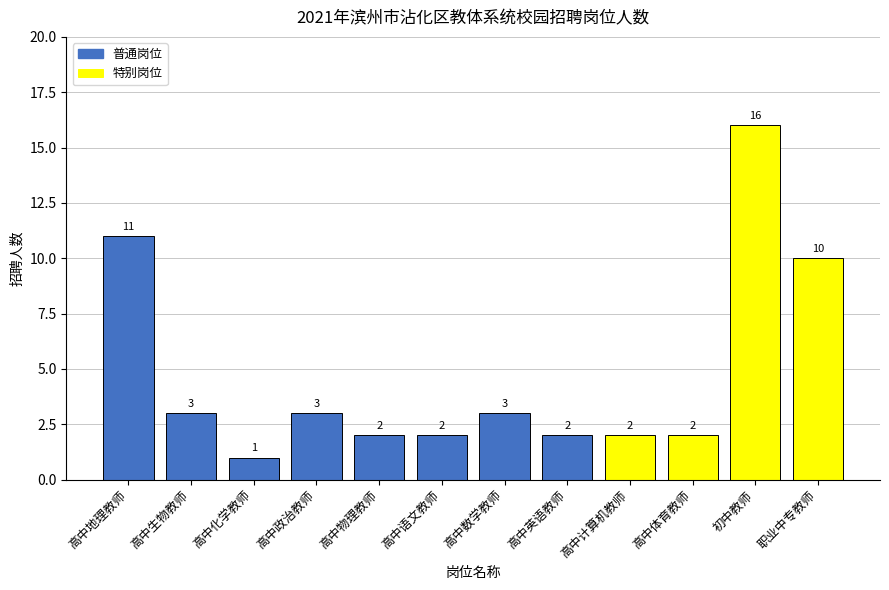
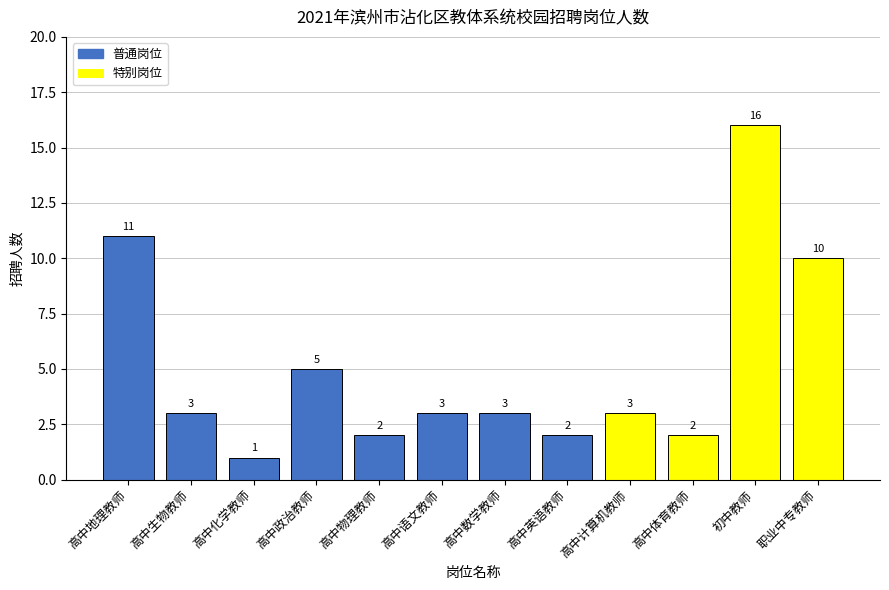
  {
    "高中地理教师": 11,
    "高中生物教师": 3,
    "高中化学教师": 1,
-   "高中政治教师": 3,
+   "高中政治教师": 5,
    "高中物理教师": 2,
-   "高中语文教师": 2,
+   "高中语文教师": 3,
    "高中数学教师": 3,
    "高中英语教师": 2,
-   "高中计算机教师": 2,
+   "高中计算机教师": 3,
    "高中体育教师": 2,
    "初中教师": 16,
    "职业中专教师": 10
  }
